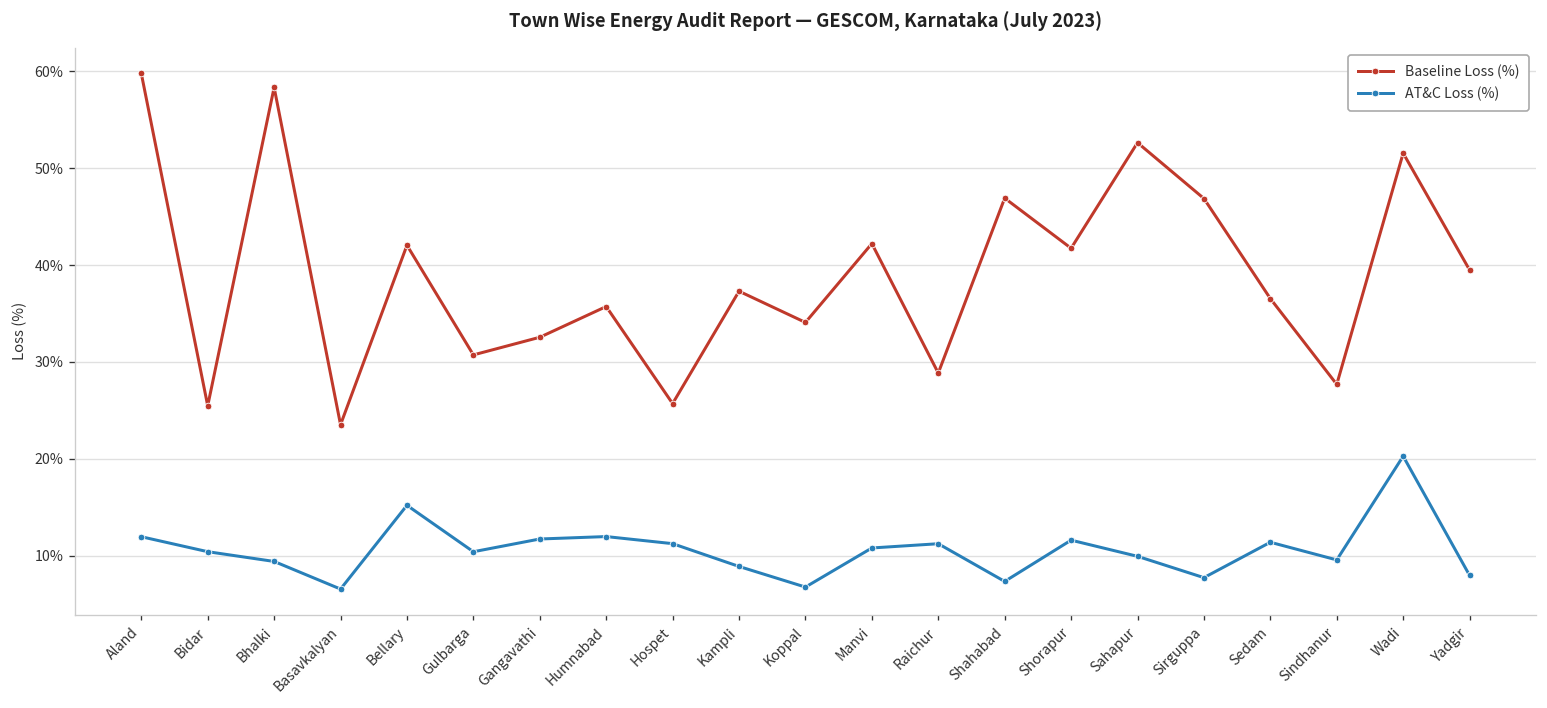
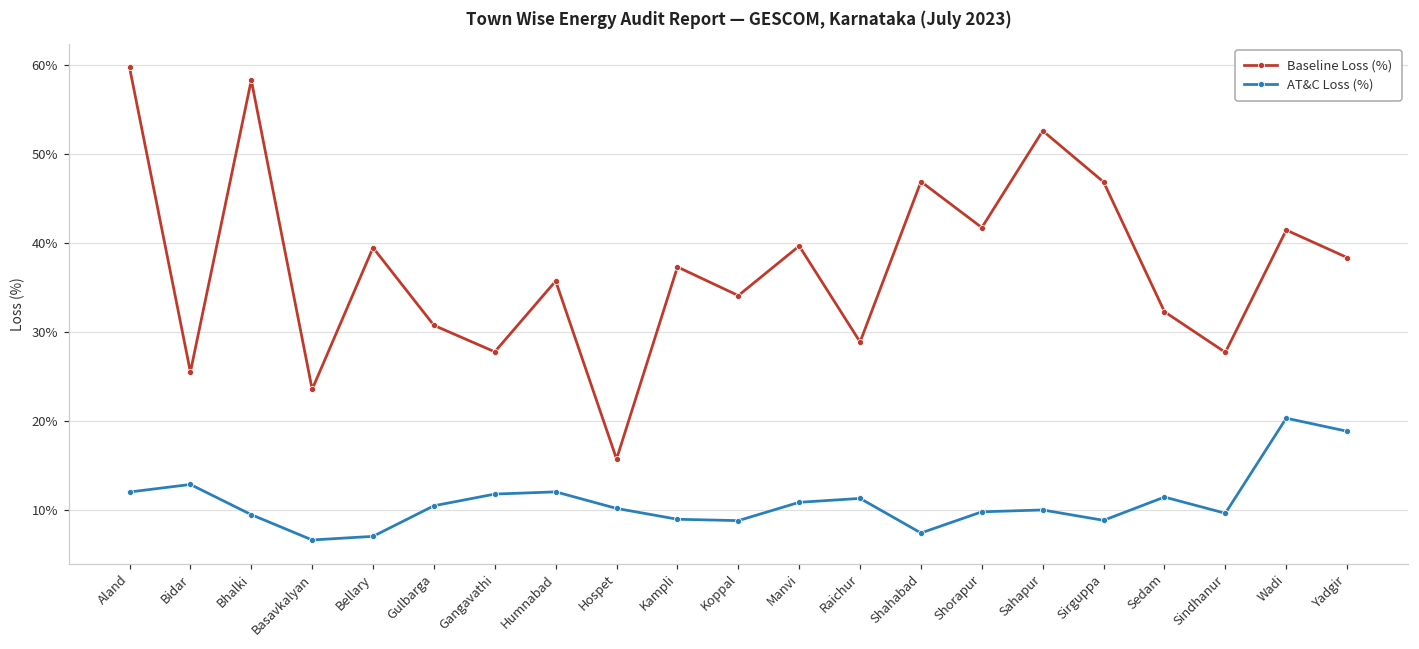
  {
    "Baseline Loss (%)": {
      "Aland": "60%",
      "Bidar": "25%",
      "Bhalki": "58%",
      "Basavkalyan": "24%",
-     "Bellary": "42%",
+     "Bellary": "39%",
      "Gulbarga": "31%",
-     "Gangavathi": "33%",
+     "Gangavathi": "28%",
      "Humnabad": "36%",
-     "Hospet": "26%",
+     "Hospet": "16%",
      "Kampli": "37%",
      "Koppal": "34%",
-     "Manvi": "42%",
+     "Manvi": "40%",
      "Raichur": "29%",
      "Shahabad": "47%",
      "Shorapur": "42%",
      "Sahapur": "53%",
      "Sirguppa": "47%",
-     "Sedam": "37%",
+     "Sedam": "32%",
      "Sindhanur": "28%",
-     "Wadi": "52%",
-     "Yadgir": "39%"
+     "Wadi": "41%",
+     "Yadgir": "38%"
    },
    "AT&C Loss (%)": {
      "Aland": "12%",
-     "Bidar": "10%",
+     "Bidar": "13%",
      "Bhalki": "9%",
      "Basavkalyan": "7%",
-     "Bellary": "15%",
+     "Bellary": "7%",
      "Gulbarga": "10%",
      "Gangavathi": "12%",
      "Humnabad": "12%",
-     "Hospet": "11%",
+     "Hospet": "10%",
      "Kampli": "9%",
-     "Koppal": "7%",
+     "Koppal": "9%",
      "Manvi": "11%",
      "Raichur": "11%",
      "Shahabad": "7%",
-     "Shorapur": "12%",
+     "Shorapur": "10%",
      "Sahapur": "10%",
-     "Sirguppa": "8%",
+     "Sirguppa": "9%",
      "Sedam": "11%",
      "Sindhanur": "10%",
      "Wadi": "20%",
-     "Yadgir": "8%"
+     "Yadgir": "19%"
    }
  }
